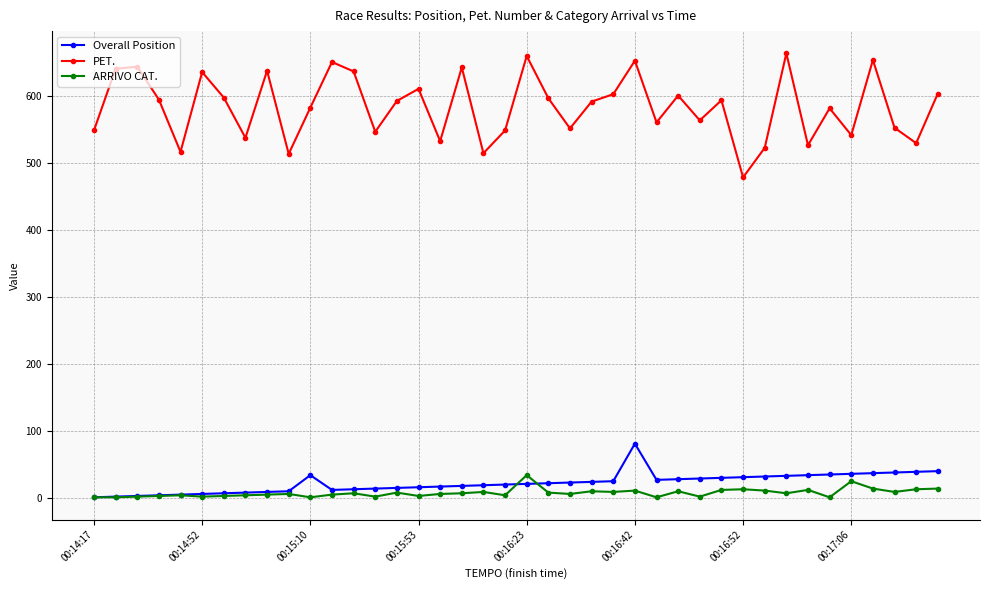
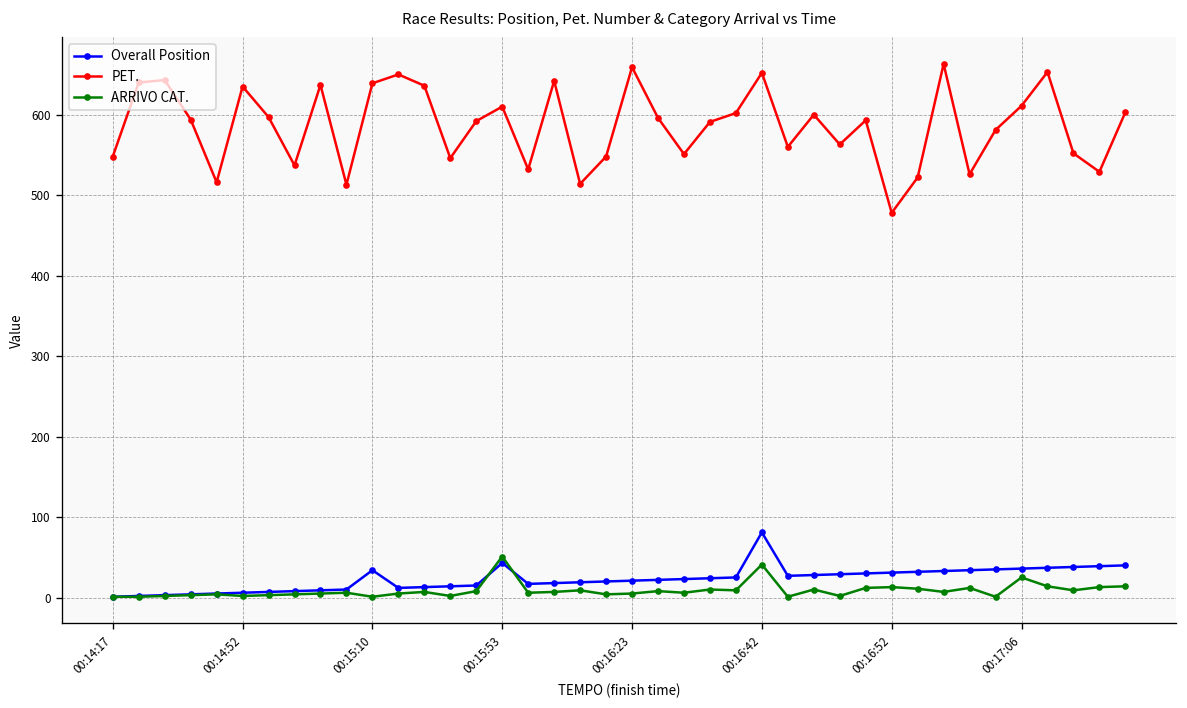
  {
    "Overall Position": {
      "00:14:52": 10,
      "00:15:10": 30,
-     "00:15:53": 20,
+     "00:15:53": 40,
      "00:16:23": 20,
      "00:16:42": 80,
      "00:16:52": 30,
      "00:17:06": 40
    },
    "PET.": {
      "00:14:17": 550,
      "00:14:52": 640,
-     "00:15:10": 580,
+     "00:15:10": 640,
      "00:15:53": 610,
      "00:16:23": 660,
      "00:16:42": 650,
      "00:16:52": 480,
-     "00:17:06": 540
+     "00:17:06": 610
    },
    "ARRIVO CAT.": {
      "00:14:52": 0,
      "00:15:10": 0,
-     "00:15:53": 0,
-     "00:16:23": 30,
-     "00:16:42": 10,
+     "00:15:53": 50,
+     "00:16:23": 10,
+     "00:16:42": 40,
      "00:16:52": 10,
      "00:17:06": 30
    }
  }
